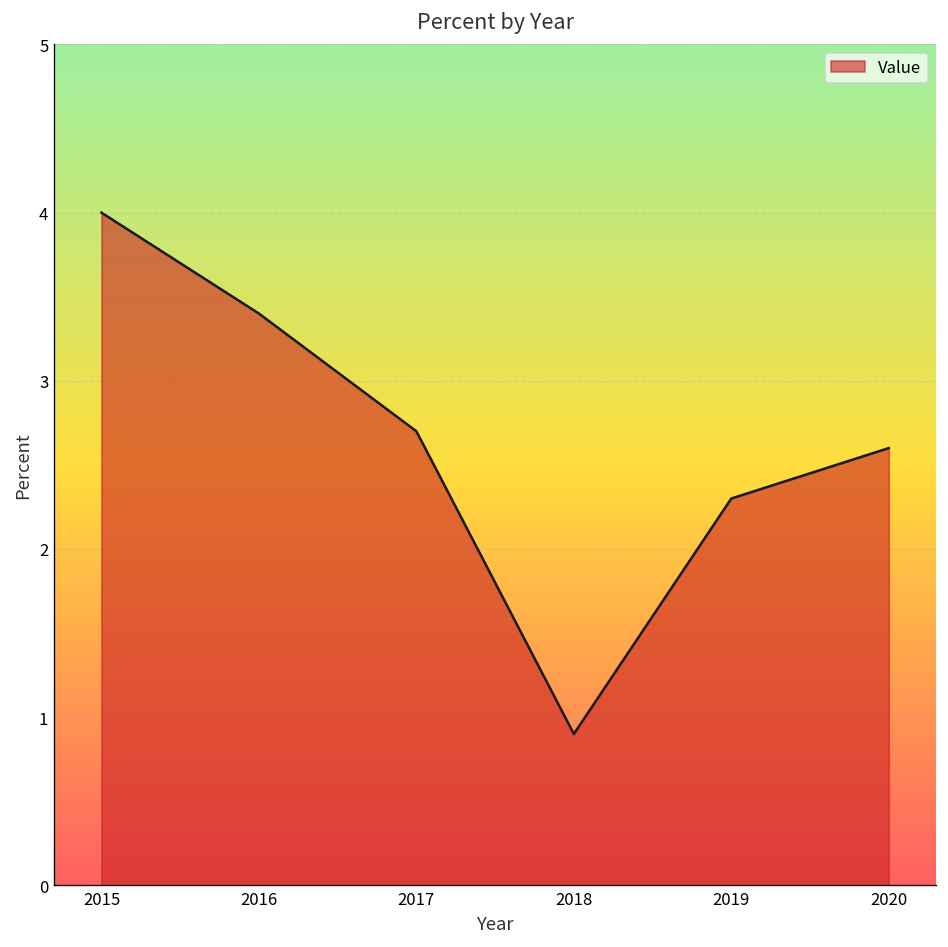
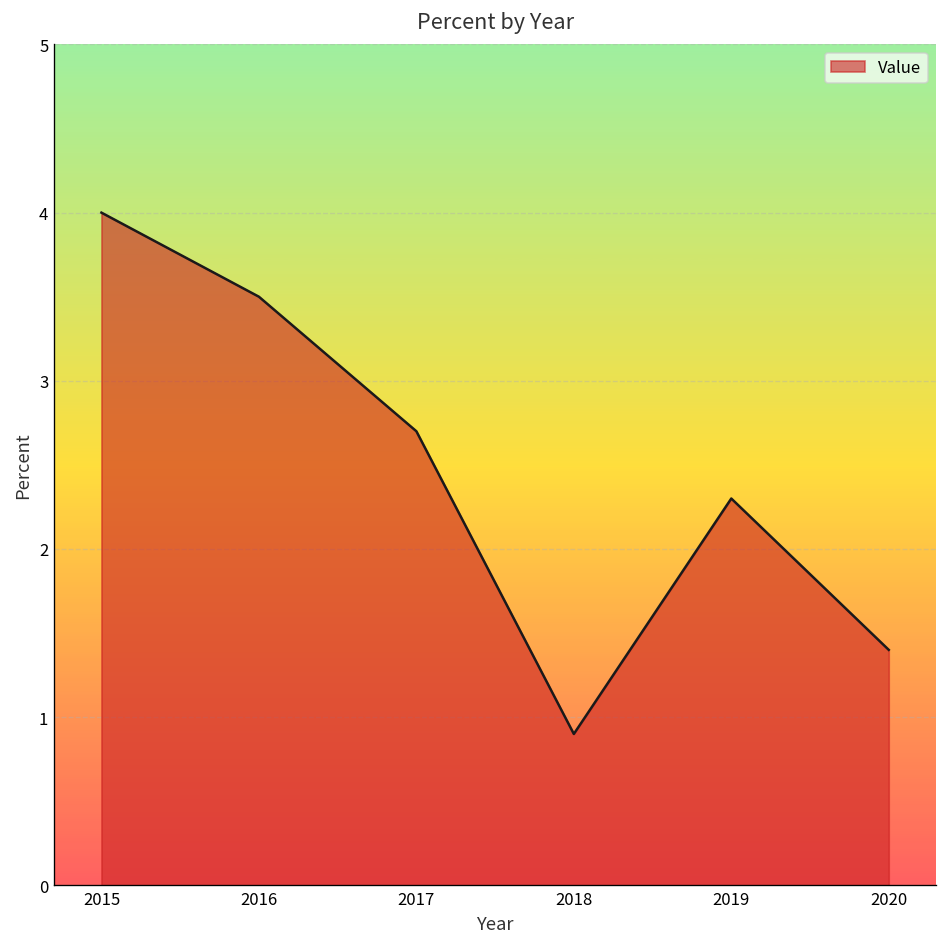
  {
    "2015": 4.0,
-   "2016": 3.4,
+   "2016": 3.5,
    "2017": 2.7,
    "2018": 0.9,
    "2019": 2.3,
-   "2020": 2.6
+   "2020": 1.4
  }
